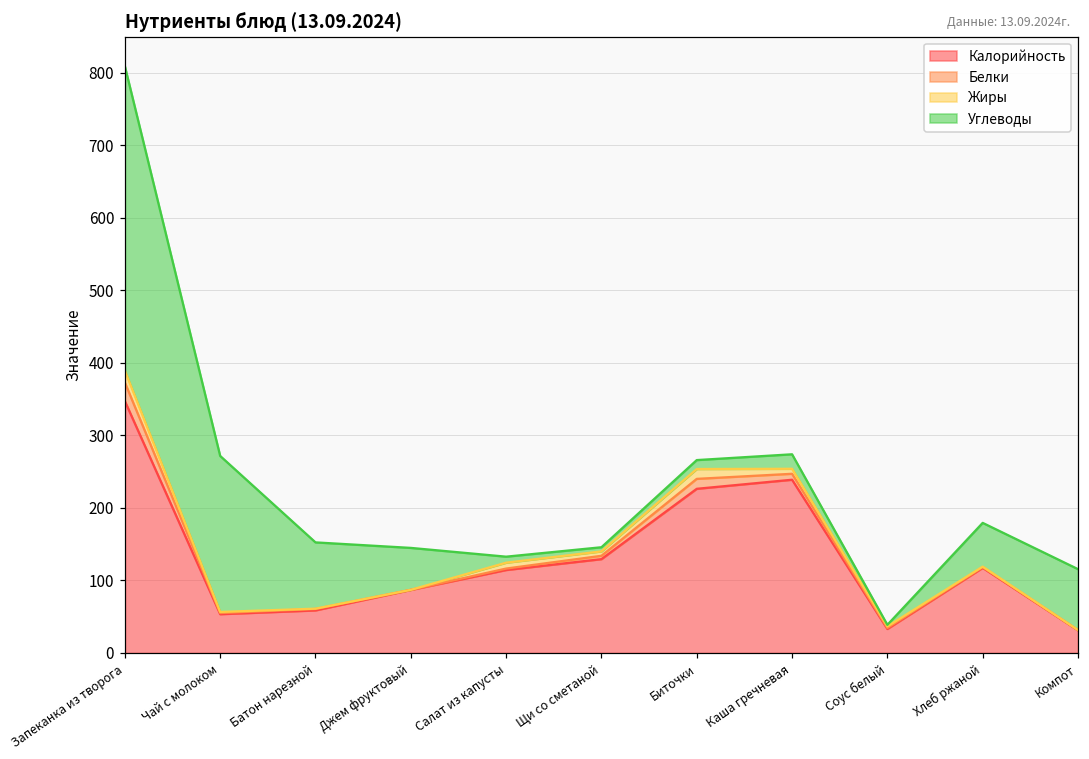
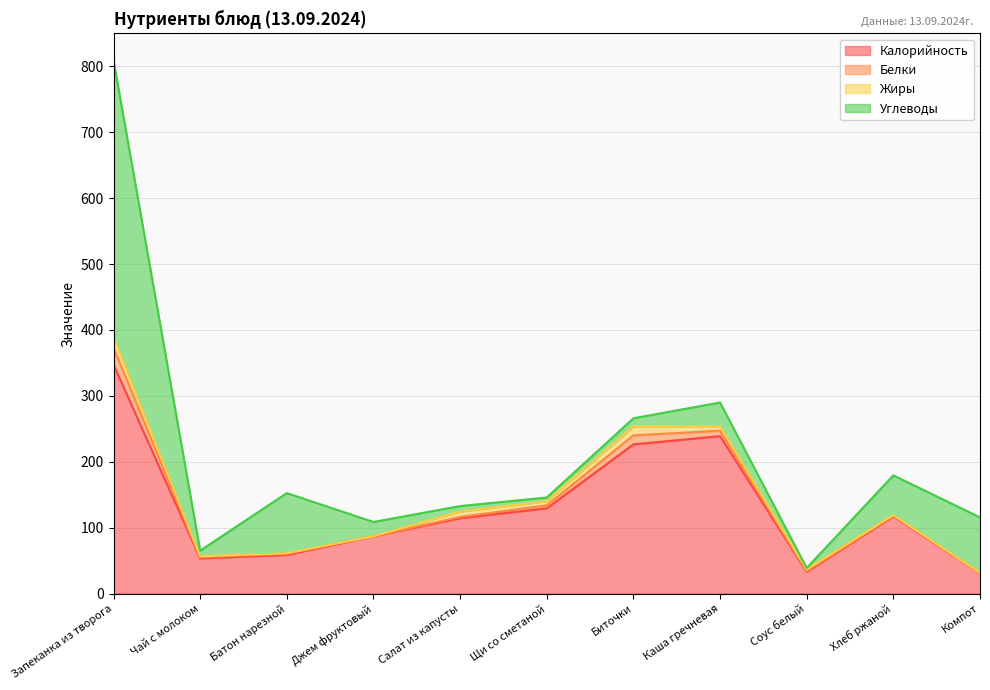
  {
    "Углеводы": {
      "Запеканка из творога": 420,
-     "Чай с молоком": 220,
+     "Чай с молоком": 10,
      "Батон нарезной": 90,
-     "Джем фруктовый": 60,
+     "Джем фруктовый": 20,
      "Салат из капусты": 10,
      "Щи со сметаной": 10,
      "Биточки": 10,
-     "Каша гречневая": 20,
+     "Каша гречневая": 40,
      "Хлеб ржаной": 60,
      "Компот": 80
    }
  }
